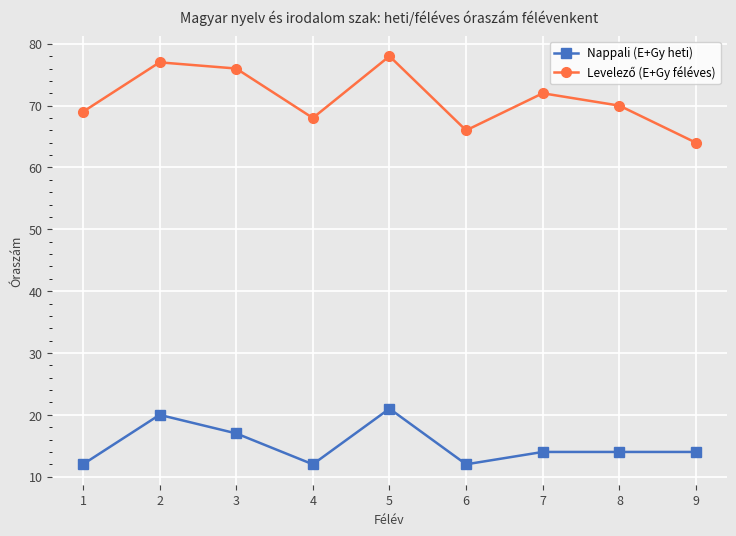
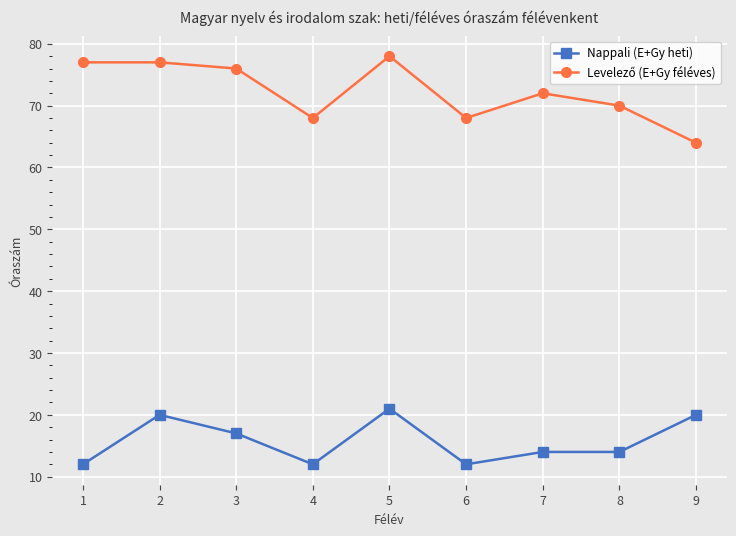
  {
    "Nappali (E+Gy heti)": {
      "1": 12,
      "2": 20,
      "3": 17,
      "4": 12,
      "5": 21,
      "6": 12,
      "7": 14,
      "8": 14,
-     "9": 14
+     "9": 20
    },
    "Levelező (E+Gy féléves)": {
-     "1": 69,
+     "1": 77,
      "2": 77,
      "3": 76,
      "4": 68,
      "5": 78,
-     "6": 66,
+     "6": 68,
      "7": 72,
      "8": 70,
      "9": 64
    }
  }
